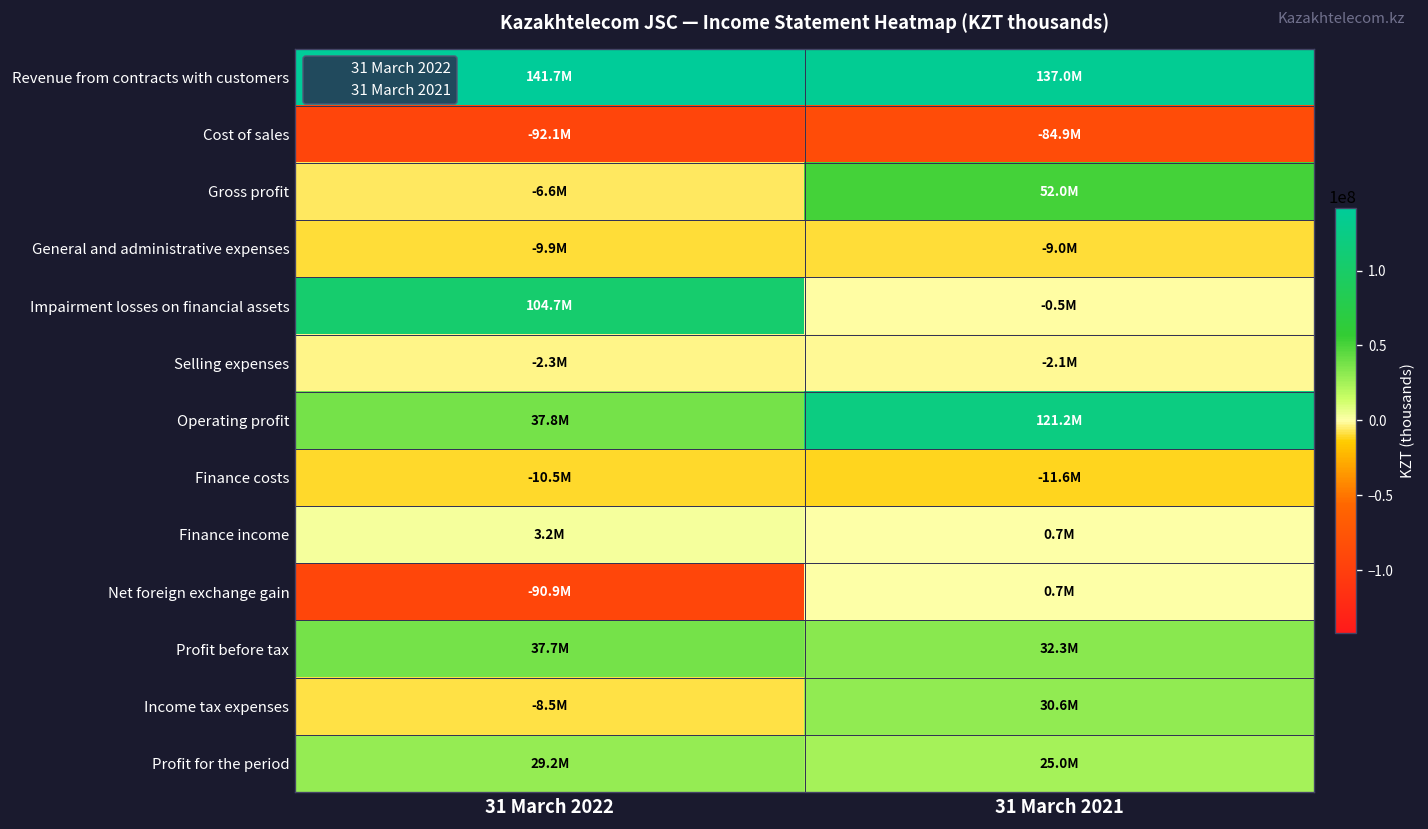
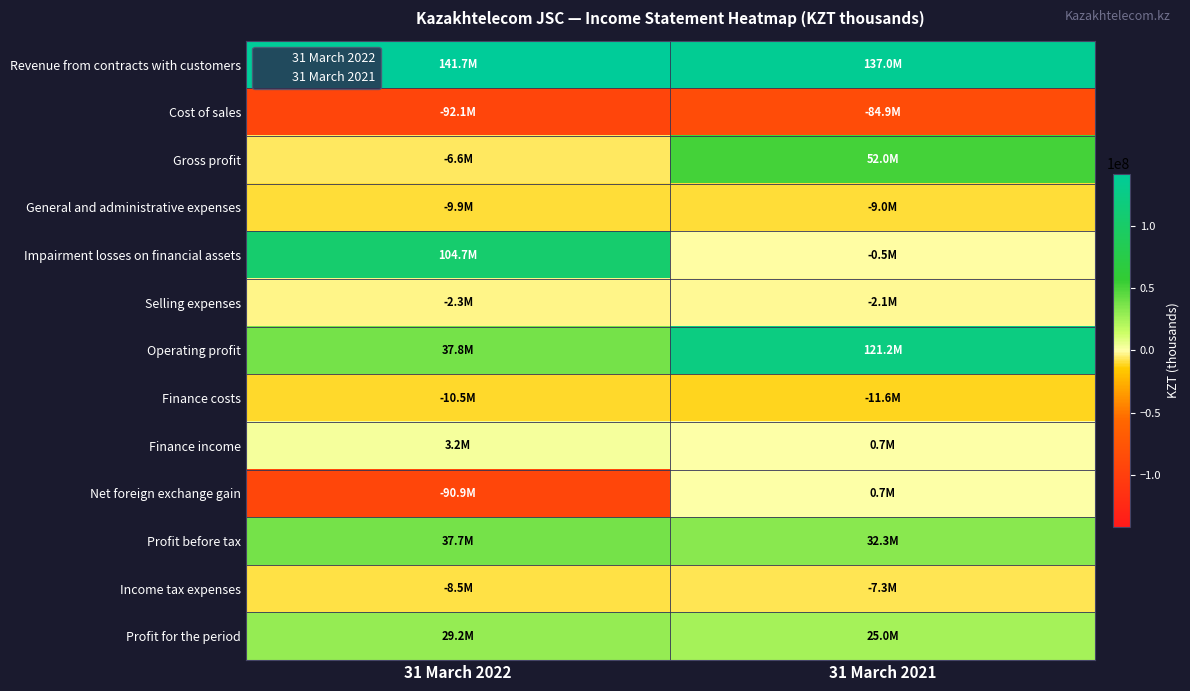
  {
    "Revenue from contracts with customers": {
      "31 March 2022": "141.7M",
      "31 March 2021": "137.0M"
    },
    "Cost of sales": {
      "31 March 2022": "-92.1M",
      "31 March 2021": "-84.9M"
    },
    "Gross profit": {
      "31 March 2022": "-6.6M",
      "31 March 2021": "52.0M"
    },
    "General and administrative expenses": {
      "31 March 2022": "-9.9M",
      "31 March 2021": "-9.0M"
    },
    "Impairment losses on financial assets": {
      "31 March 2022": "104.7M",
      "31 March 2021": "-0.5M"
    },
    "Selling expenses": {
      "31 March 2022": "-2.3M",
      "31 March 2021": "-2.1M"
    },
    "Operating profit": {
      "31 March 2022": "37.8M",
      "31 March 2021": "121.2M"
    },
    "Finance costs": {
      "31 March 2022": "-10.5M",
      "31 March 2021": "-11.6M"
    },
    "Finance income": {
      "31 March 2022": "3.2M",
      "31 March 2021": "0.7M"
    },
    "Net foreign exchange gain": {
      "31 March 2022": "-90.9M",
      "31 March 2021": "0.7M"
    },
    "Profit before tax": {
      "31 March 2022": "37.7M",
      "31 March 2021": "32.3M"
    },
    "Income tax expenses": {
      "31 March 2022": "-8.5M",
-     "31 March 2021": "30.6M"
+     "31 March 2021": "-7.3M"
    },
    "Profit for the period": {
      "31 March 2022": "29.2M",
      "31 March 2021": "25.0M"
    }
  }
